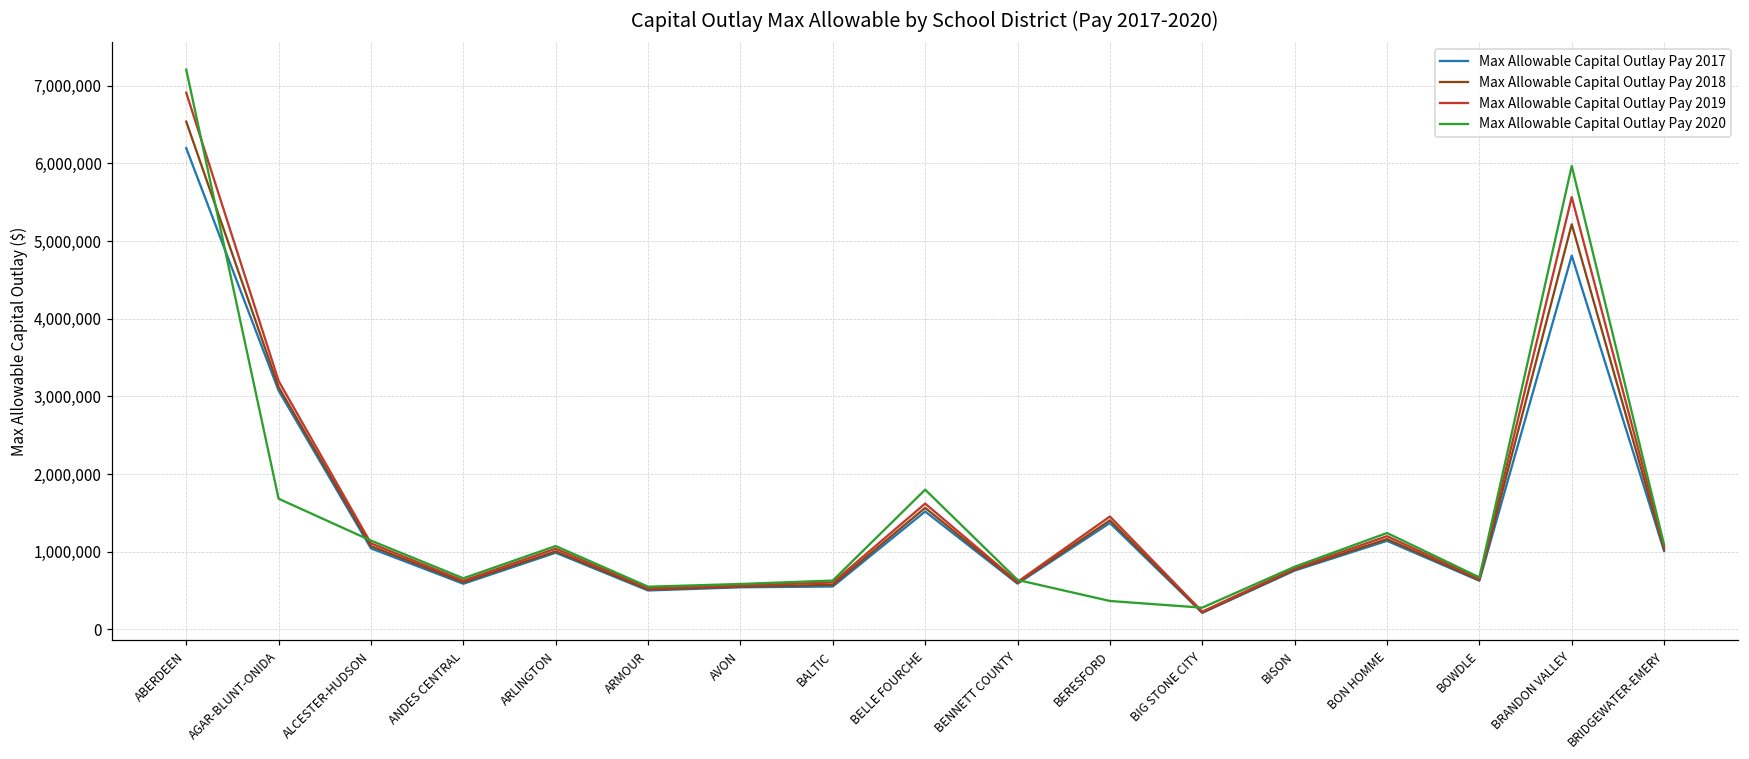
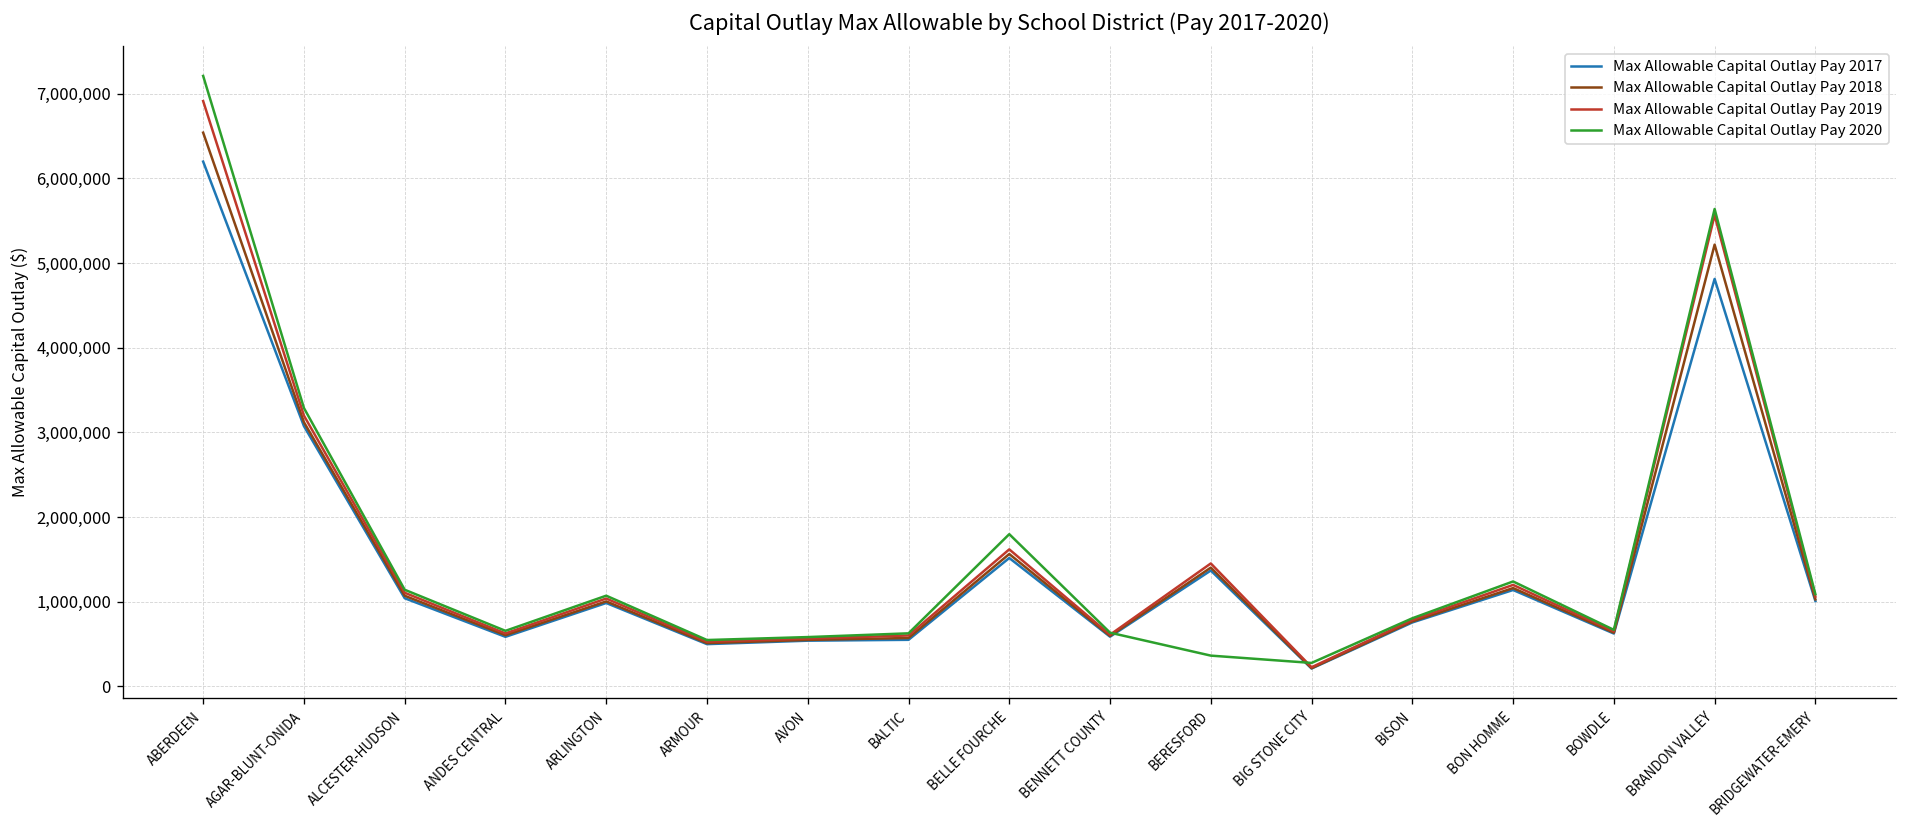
  {
    "Max Allowable Capital Outlay Pay 2017": {
      "ABERDEEN": "6,200,000",
      "AGAR-BLUNT-ONIDA": "3,100,000",
      "BELLE FOURCHE": "1,500,000",
      "BRANDON VALLEY": "4,800,000"
    },
    "Max Allowable Capital Outlay Pay 2020": {
      "ABERDEEN": "7,200,000",
-     "AGAR-BLUNT-ONIDA": "1,700,000",
+     "AGAR-BLUNT-ONIDA": "3,300,000",
      "BELLE FOURCHE": "1,800,000",
      "BERESFORD": "400,000",
      "BIG STONE CITY": "300,000",
      "BON HOMME": "1,200,000",
-     "BRANDON VALLEY": "6,000,000"
+     "BRANDON VALLEY": "5,600,000"
    }
  }
